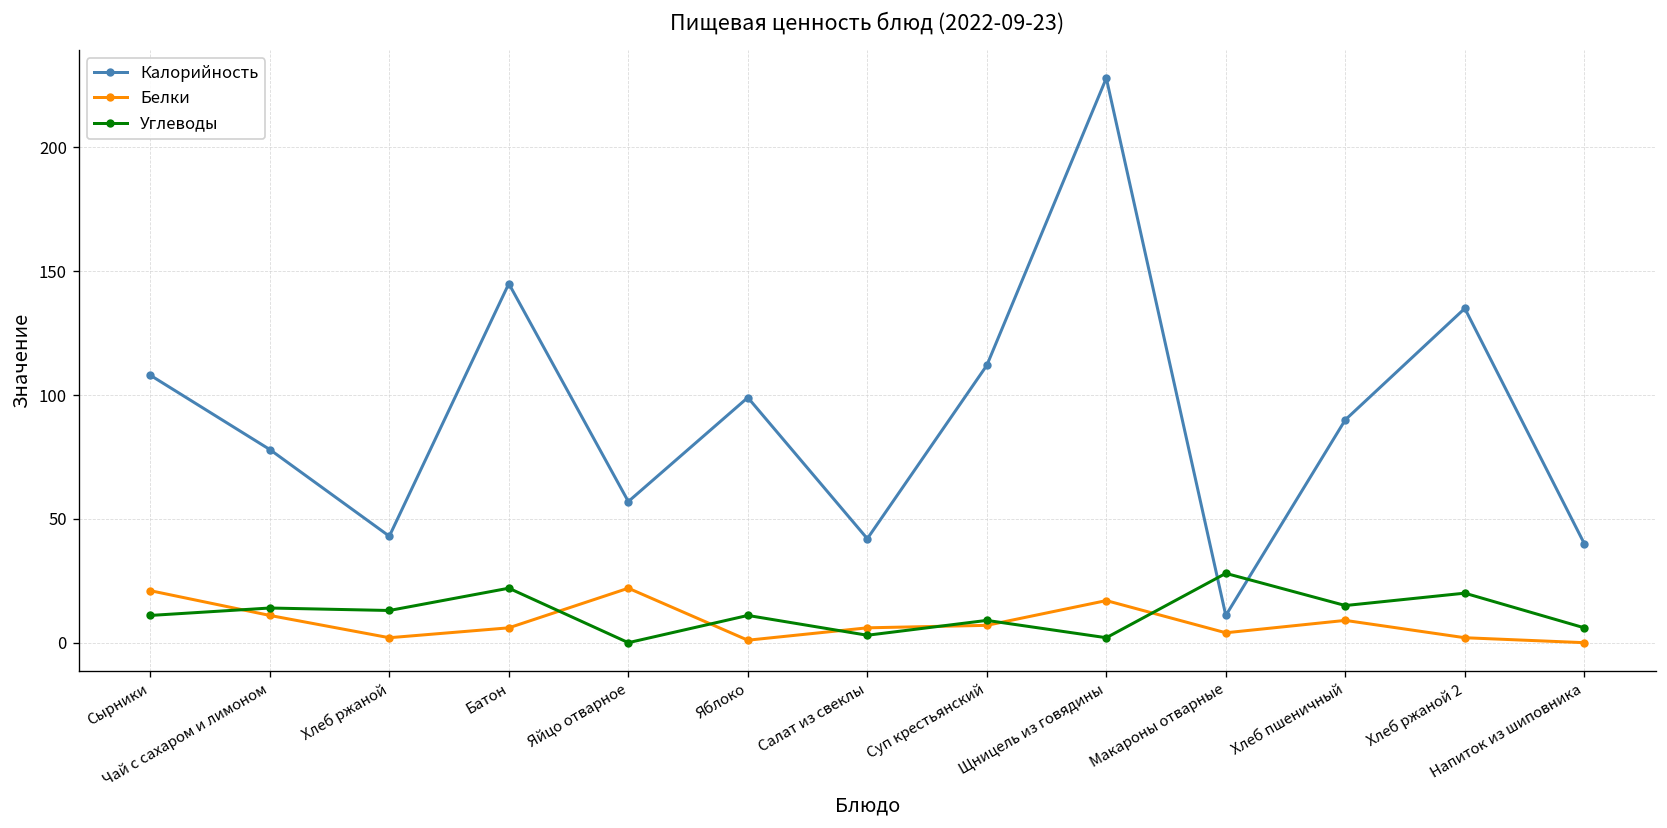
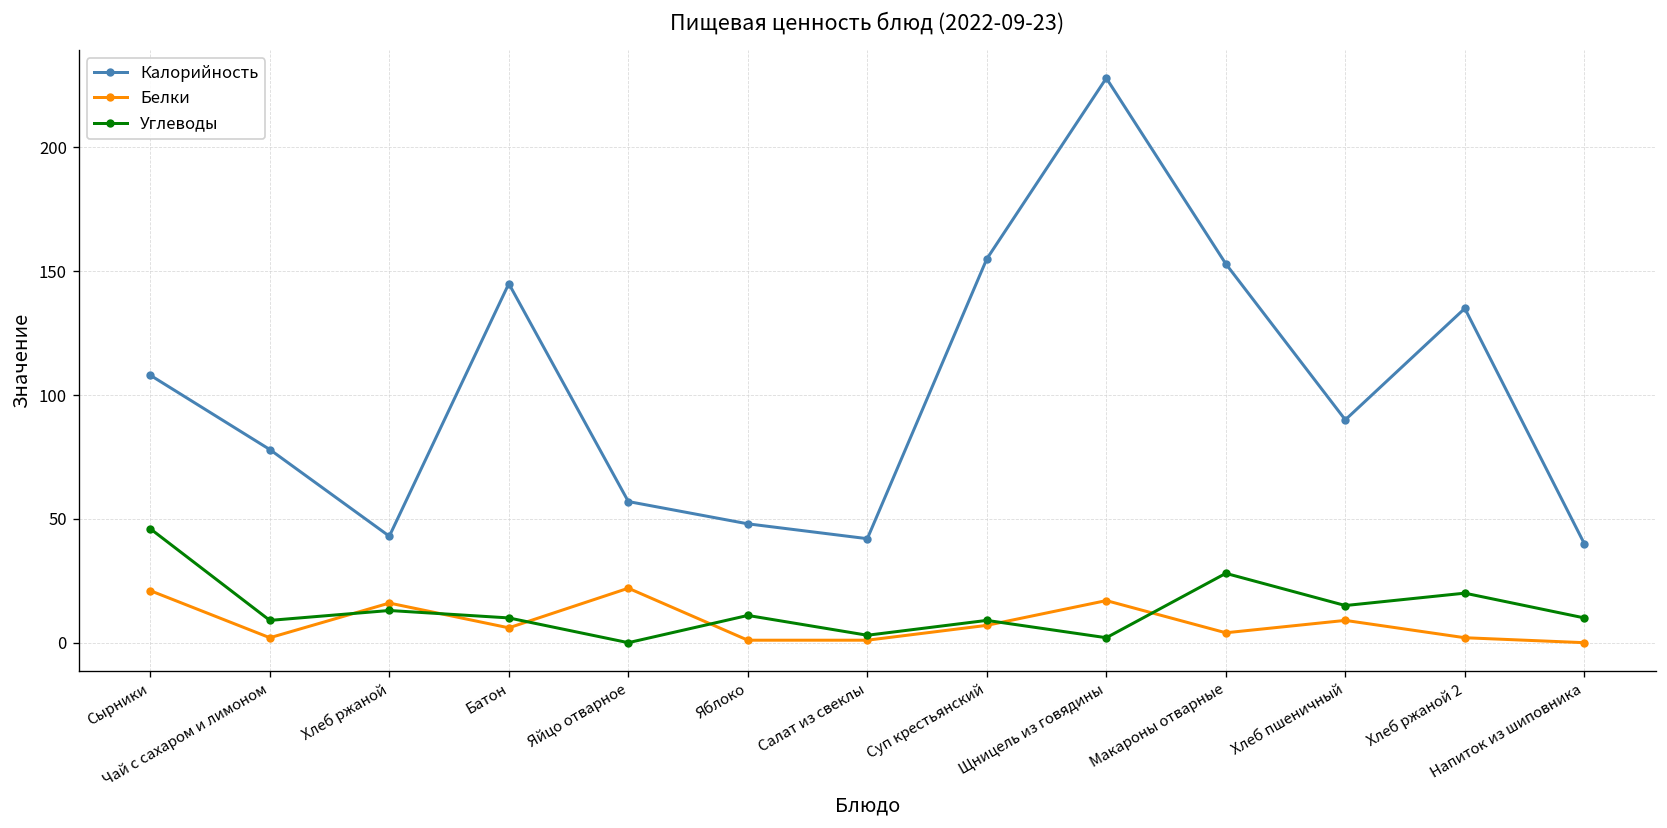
  {
    "Калорийность": {
      "Сырники": 108,
      "Чай с сахаром и лимоном": 78,
      "Хлеб ржаной": 43,
      "Батон": 145,
      "Яйцо отварное": 57,
-     "Яблоко": 99,
+     "Яблоко": 48,
      "Салат из свеклы": 42,
-     "Суп крестьянский": 112,
+     "Суп крестьянский": 155,
      "Щницель из говядины": 228,
-     "Макароны отварные": 11,
+     "Макароны отварные": 153,
      "Хлеб пшеничный": 90,
      "Хлеб ржаной 2": 135,
      "Напиток из шиповника": 40
    },
    "Белки": {
      "Сырники": 21,
-     "Чай с сахаром и лимоном": 11,
-     "Хлеб ржаной": 2,
+     "Чай с сахаром и лимоном": 2,
+     "Хлеб ржаной": 16,
      "Батон": 6,
      "Яйцо отварное": 22,
      "Яблоко": 1,
-     "Салат из свеклы": 6,
+     "Салат из свеклы": 1,
      "Суп крестьянский": 7,
      "Щницель из говядины": 17,
      "Макароны отварные": 4,
      "Хлеб пшеничный": 9,
      "Хлеб ржаной 2": 2,
      "Напиток из шиповника": 0
    },
    "Углеводы": {
-     "Сырники": 11,
-     "Чай с сахаром и лимоном": 14,
+     "Сырники": 46,
+     "Чай с сахаром и лимоном": 9,
      "Хлеб ржаной": 13,
-     "Батон": 22,
+     "Батон": 10,
      "Яйцо отварное": 0,
      "Яблоко": 11,
      "Салат из свеклы": 3,
      "Суп крестьянский": 9,
      "Щницель из говядины": 2,
      "Макароны отварные": 28,
      "Хлеб пшеничный": 15,
      "Хлеб ржаной 2": 20,
-     "Напиток из шиповника": 6
+     "Напиток из шиповника": 10
    }
  }
